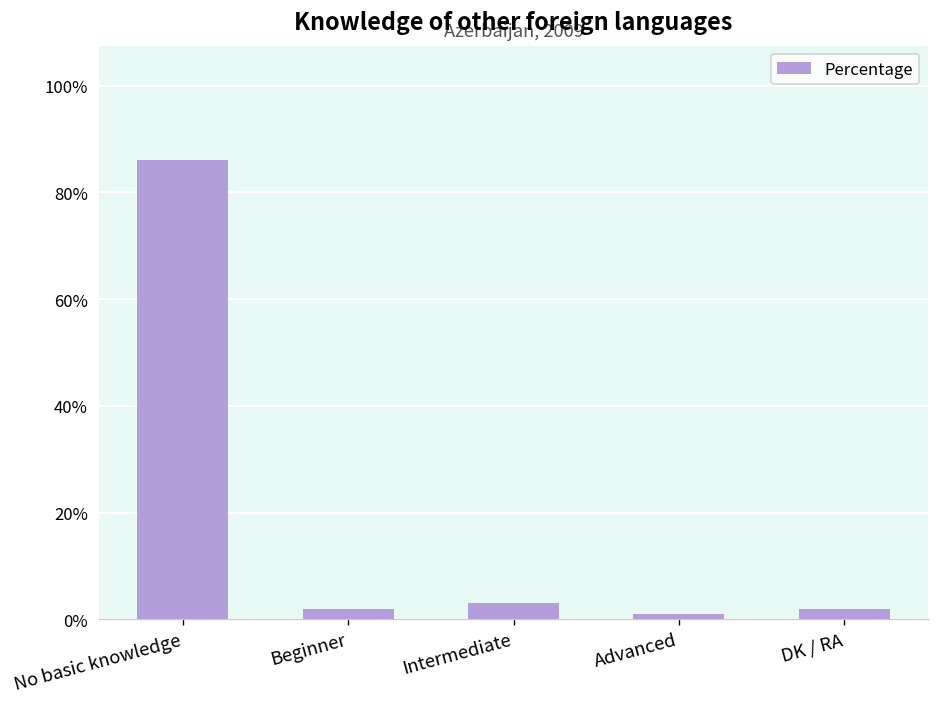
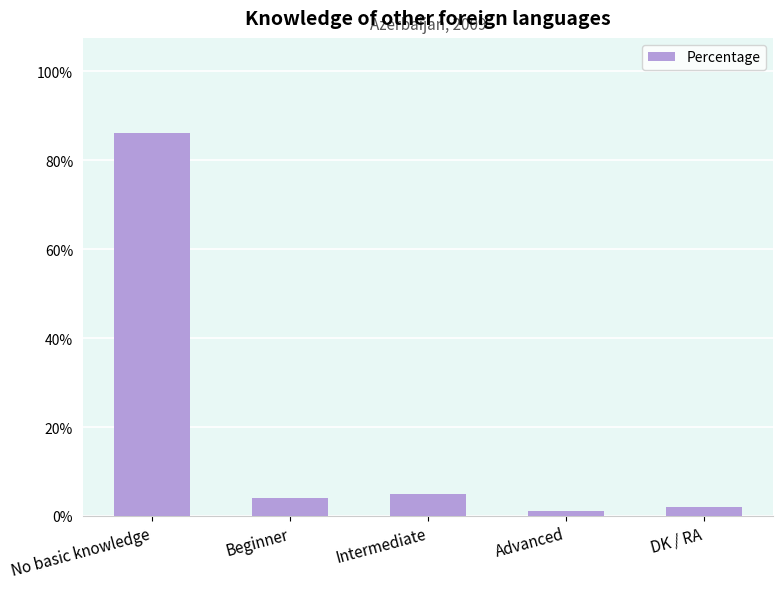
  {
    "No basic knowledge": "86%",
-   "Beginner": "2%",
-   "Intermediate": "3%",
+   "Beginner": "4%",
+   "Intermediate": "5%",
    "Advanced": "1%",
    "DK / RA": "2%"
  }
